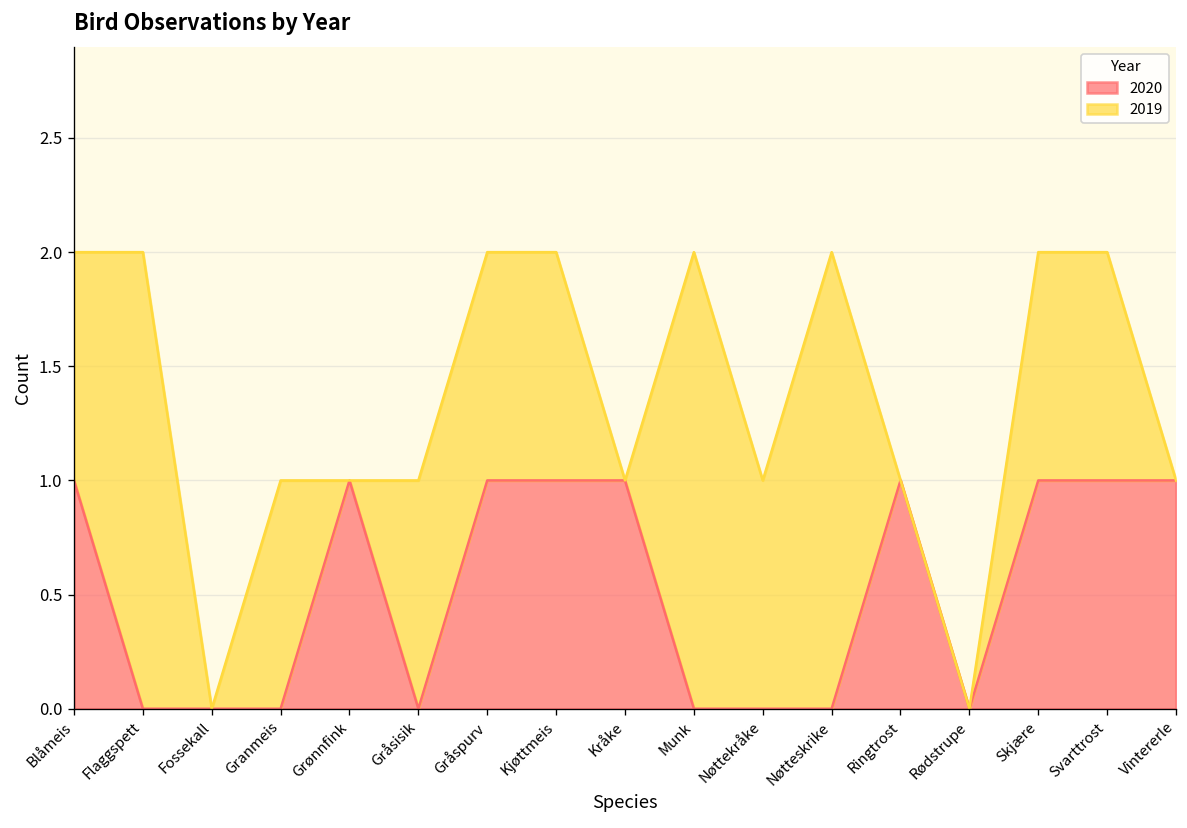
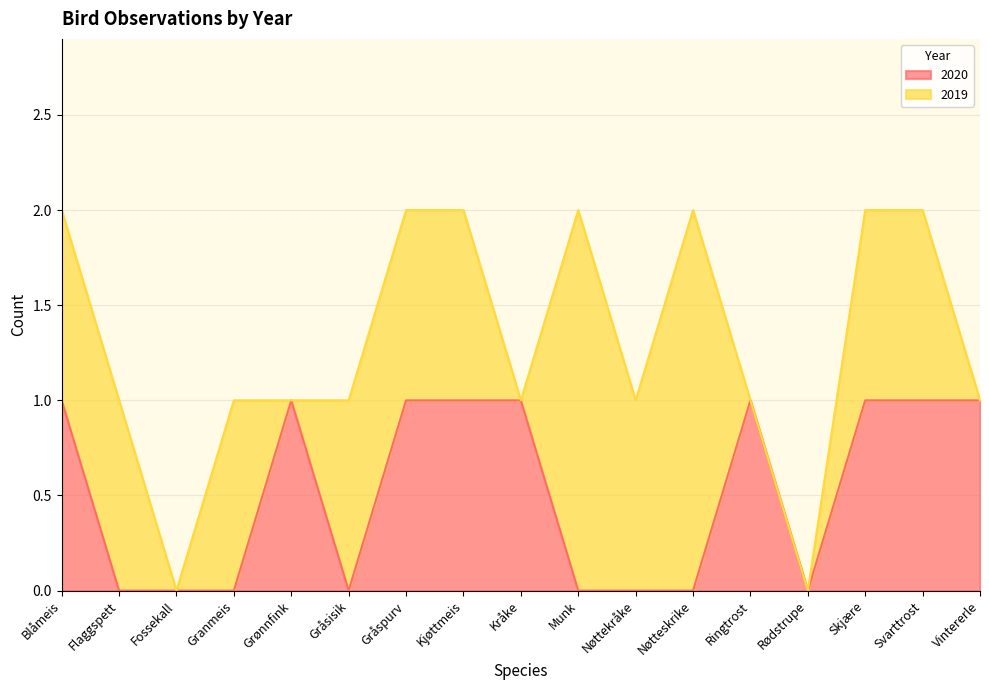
  {
    "2020": {
      "Blåmeis": 1,
      "Flaggspett": 0,
      "Granmeis": 0,
      "Gråsisik": 0,
      "Gråspurv": 1,
      "Kjøttmeis": 1,
      "Munk": 0,
      "Nøttekråke": 0,
      "Nøtteskrike": 0,
      "Skjære": 1,
      "Svarttrost": 1
    },
    "2019": {
      "Blåmeis": 2,
-     "Flaggspett": 2,
+     "Flaggspett": 1,
      "Granmeis": 1,
      "Gråsisik": 1,
      "Gråspurv": 2,
      "Kjøttmeis": 2,
      "Munk": 2,
      "Nøttekråke": 1,
      "Nøtteskrike": 2,
      "Skjære": 2,
      "Svarttrost": 2
    }
  }
